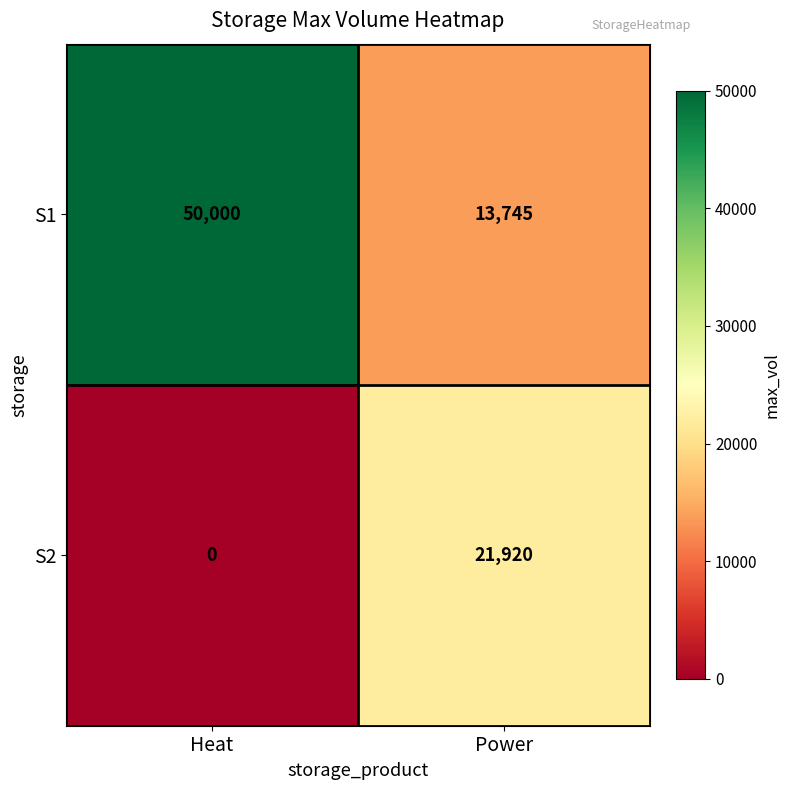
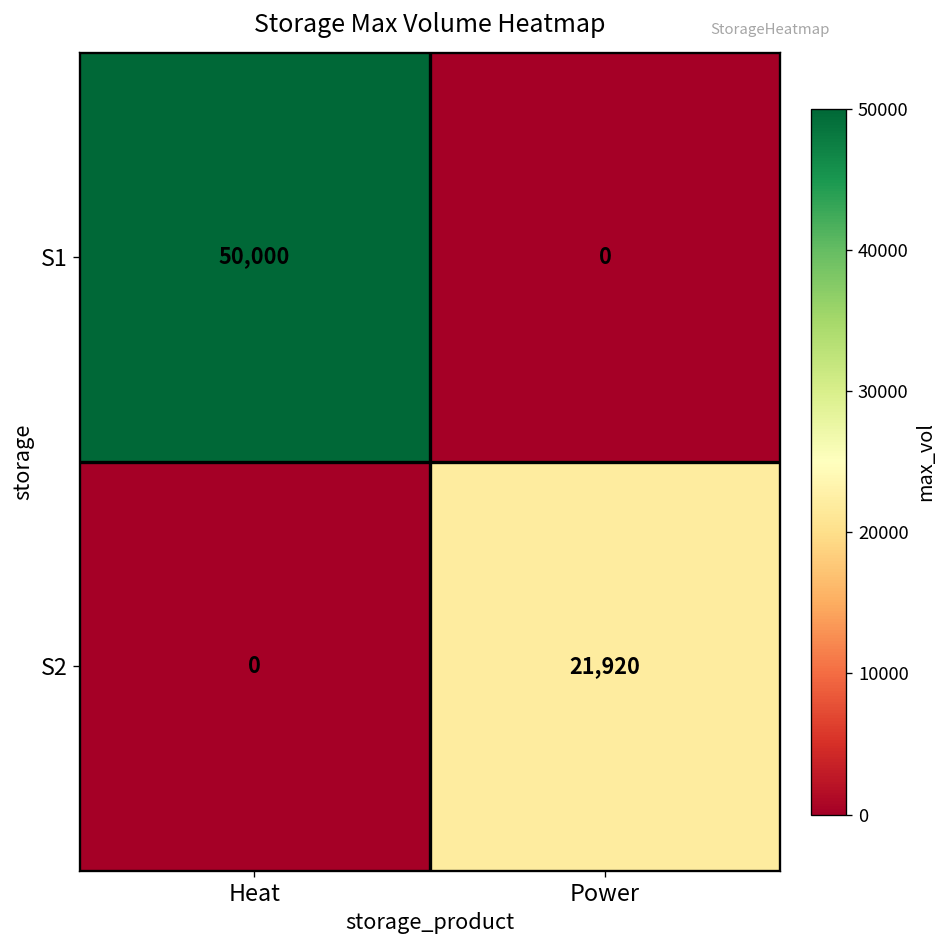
  {
    "S1": {
      "Heat": "50,000",
-     "Power": "13,745"
+     "Power": "0"
    },
    "S2": {
      "Heat": "0",
      "Power": "21,920"
    }
  }
